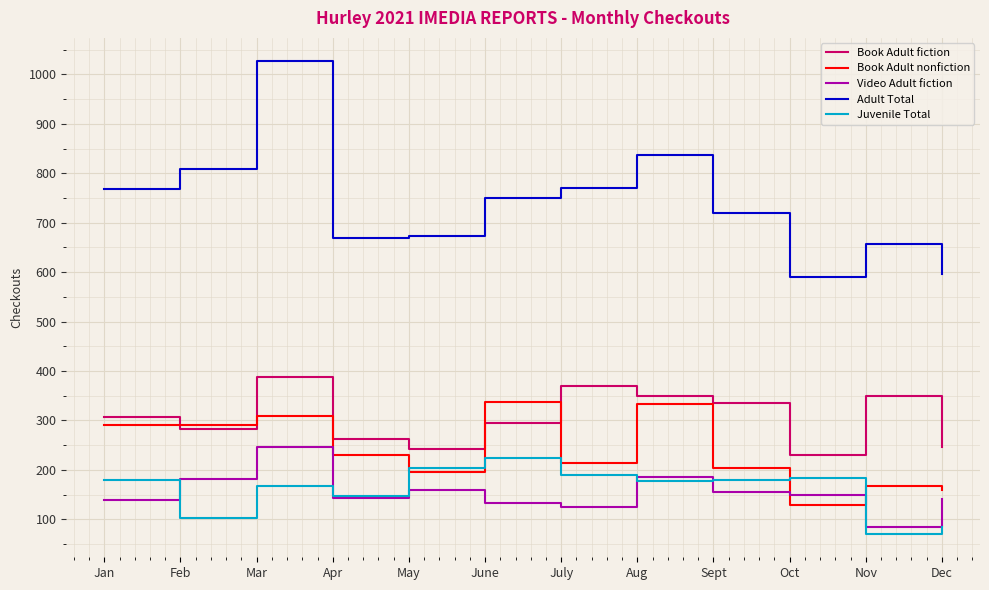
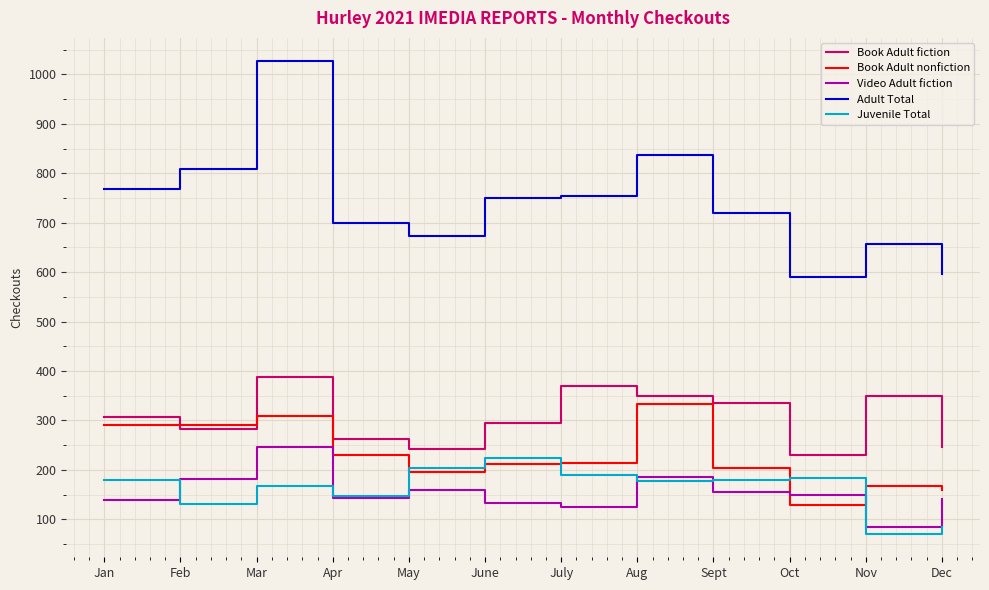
  {
    "Book Adult fiction": {
      "Jan": 310,
      "Feb": 280,
      "Mar": 390,
      "Apr": 260,
      "May": 240,
      "June": 290,
      "July": 370,
      "Aug": 350,
      "Sept": 340,
      "Oct": 230,
      "Nov": 350,
      "Dec": 250
    },
    "Book Adult nonfiction": {
      "Jan": 290,
      "Feb": 290,
      "Mar": 310,
      "Apr": 230,
      "May": 200,
-     "June": 340,
+     "June": 210,
      "July": 210,
      "Aug": 330,
      "Sept": 200,
      "Oct": 130,
      "Nov": 170,
      "Dec": 160
    },
    "Video Adult fiction": {
      "Jan": 140,
      "Feb": 180,
      "Mar": 250,
      "May": 160,
      "June": 130,
      "July": 120,
      "Aug": 190,
      "Sept": 160,
      "Oct": 150,
      "Nov": 90,
      "Dec": 140
    },
    "Adult Total": {
      "Jan": 770,
      "Feb": 810,
      "Mar": 1030,
-     "Apr": 670,
+     "Apr": 700,
      "May": 670,
      "June": 750,
-     "July": 770,
+     "July": 750,
      "Aug": 840,
      "Sept": 720,
      "Oct": 590,
      "Nov": 660,
      "Dec": 600
    },
    "Juvenile Total": {
      "Jan": 180,
-     "Feb": 100,
+     "Feb": 130,
      "Mar": 170,
      "May": 200,
      "June": 220,
      "July": 190,
      "Aug": 180,
      "Sept": 180,
      "Oct": 180,
      "Nov": 70,
      "Dec": 80
    }
  }
